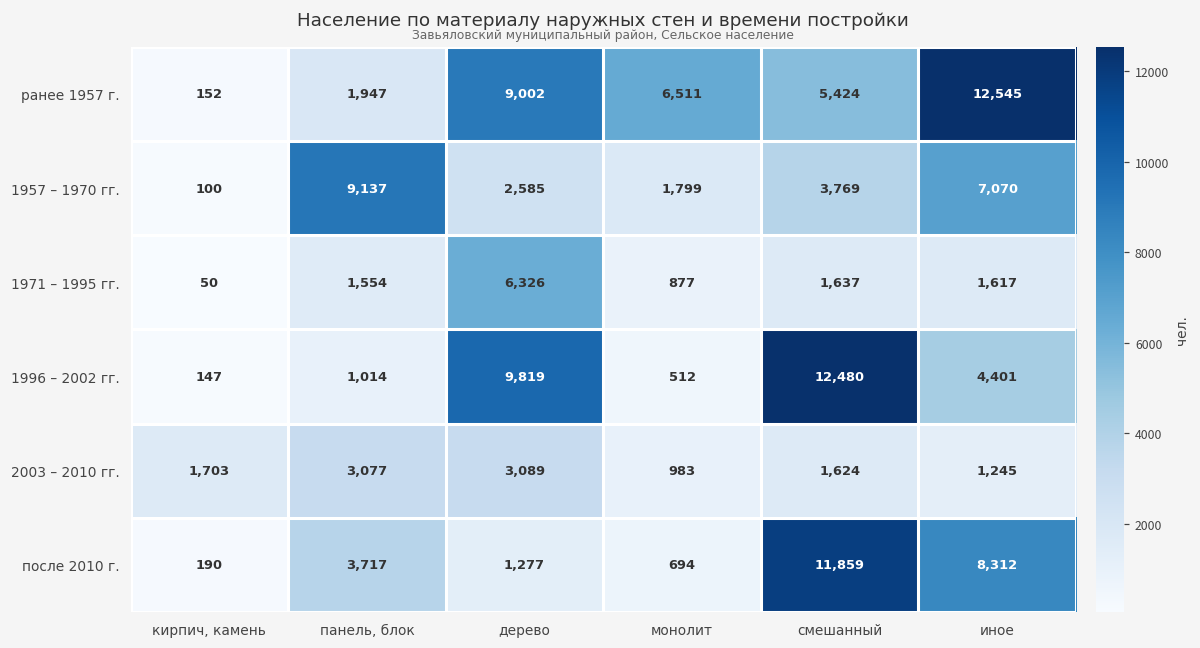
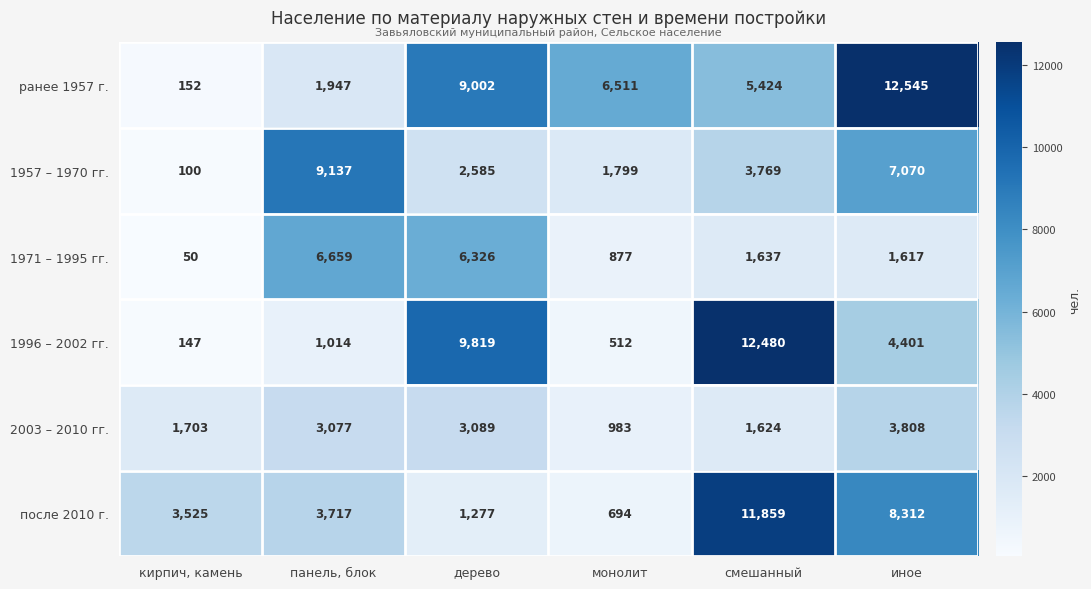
  {
    "ранее 1957 г.": {
      "кирпич, камень": "152",
      "панель, блок": "1,947",
      "дерево": "9,002",
      "монолит": "6,511",
      "смешанный": "5,424",
      "иное": "12,545"
    },
    "1957 – 1970 гг.": {
      "кирпич, камень": "100",
      "панель, блок": "9,137",
      "дерево": "2,585",
      "монолит": "1,799",
      "смешанный": "3,769",
      "иное": "7,070"
    },
    "1971 – 1995 гг.": {
      "кирпич, камень": "50",
-     "панель, блок": "1,554",
+     "панель, блок": "6,659",
      "дерево": "6,326",
      "монолит": "877",
      "смешанный": "1,637",
      "иное": "1,617"
    },
    "1996 – 2002 гг.": {
      "кирпич, камень": "147",
      "панель, блок": "1,014",
      "дерево": "9,819",
      "монолит": "512",
      "смешанный": "12,480",
      "иное": "4,401"
    },
    "2003 – 2010 гг.": {
      "кирпич, камень": "1,703",
      "панель, блок": "3,077",
      "дерево": "3,089",
      "монолит": "983",
      "смешанный": "1,624",
-     "иное": "1,245"
+     "иное": "3,808"
    },
    "после 2010 г.": {
-     "кирпич, камень": "190",
+     "кирпич, камень": "3,525",
      "панель, блок": "3,717",
      "дерево": "1,277",
      "монолит": "694",
      "смешанный": "11,859",
      "иное": "8,312"
    }
  }
